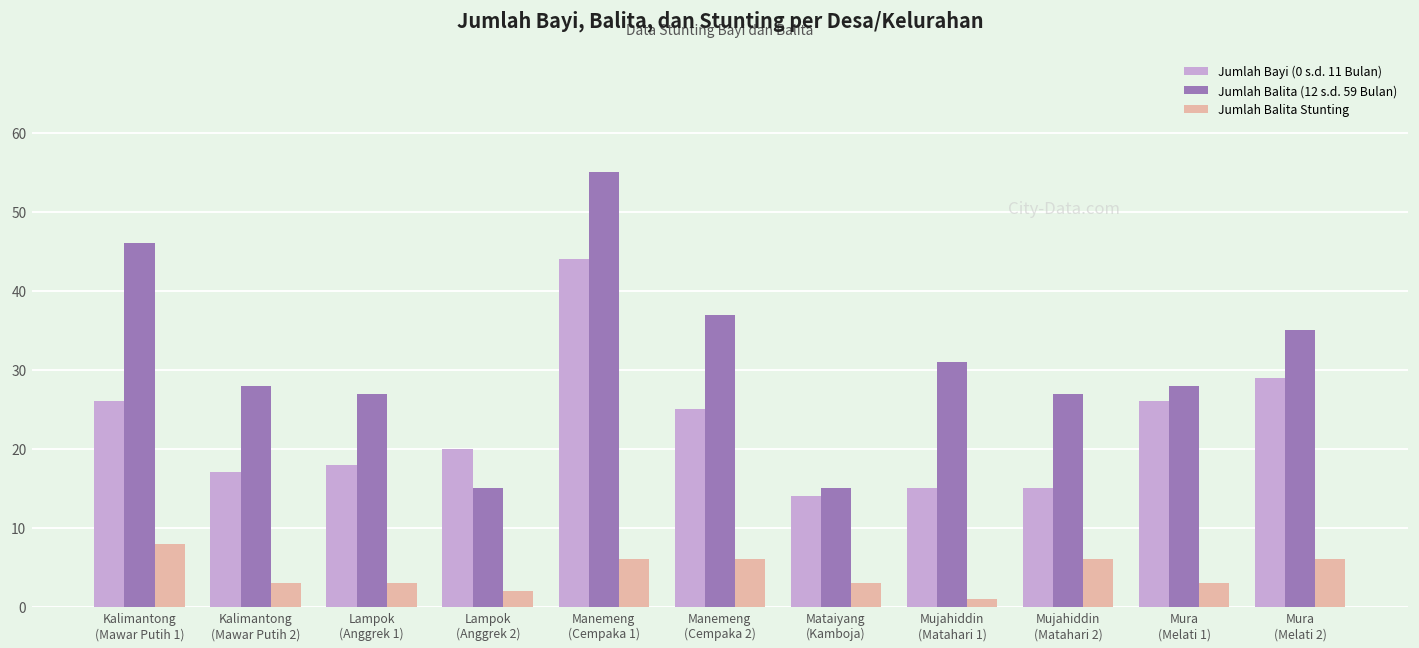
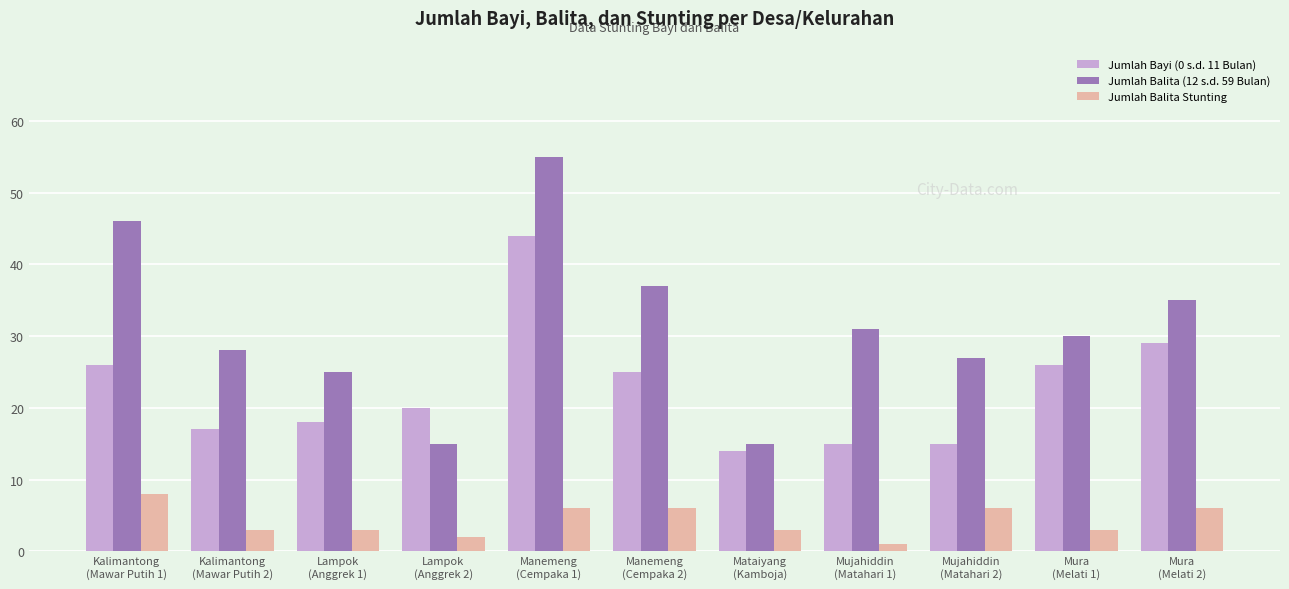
  {
    "Jumlah Balita (12 s.d. 59 Bulan)": {
      "Kalimantong (Mawar Putih 1)": 46,
      "Kalimantong (Mawar Putih 2)": 28,
-     "Lampok (Anggrek 1)": 27,
+     "Lampok (Anggrek 1)": 25,
      "Lampok (Anggrek 2)": 15,
      "Manemeng (Cempaka 1)": 55,
      "Manemeng (Cempaka 2)": 37,
      "Mataiyang (Kamboja)": 15,
      "Mujahiddin (Matahari 1)": 31,
      "Mujahiddin (Matahari 2)": 27,
-     "Mura (Melati 1)": 28,
+     "Mura (Melati 1)": 30,
      "Mura (Melati 2)": 35
    }
  }
